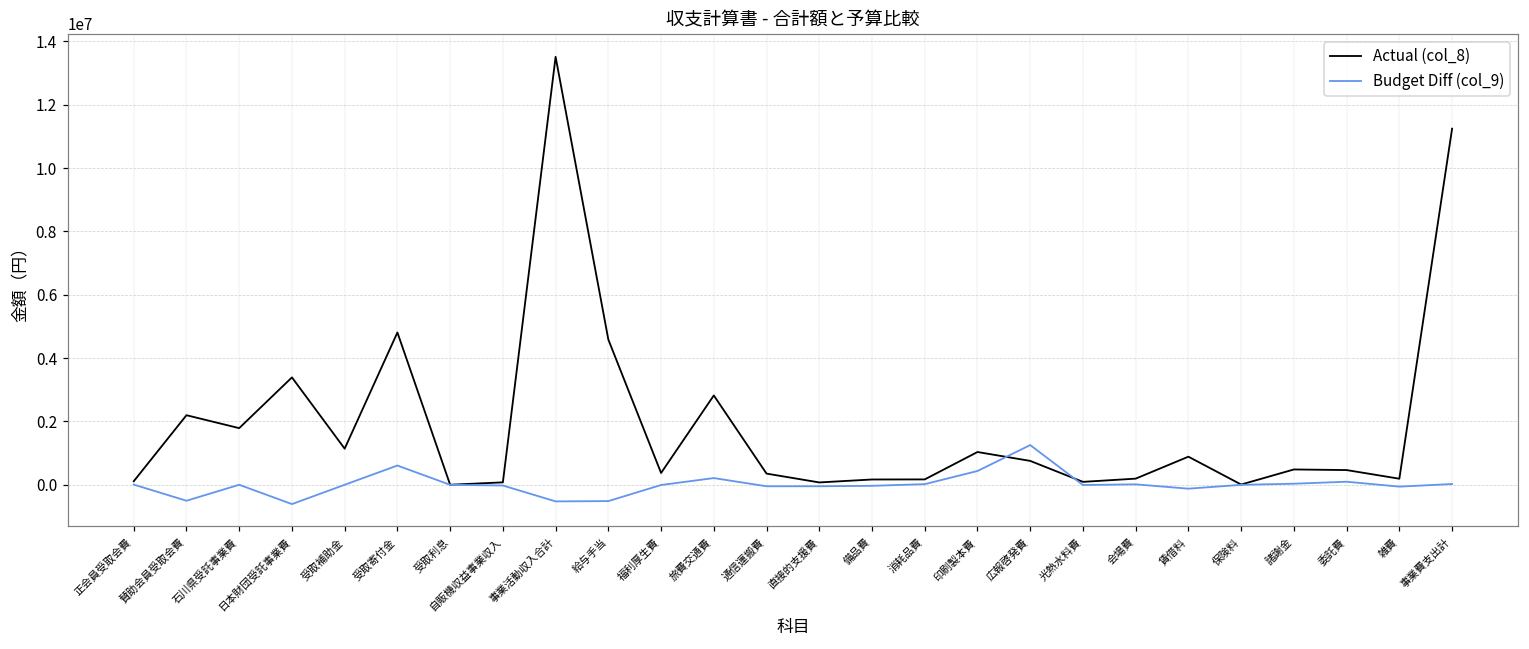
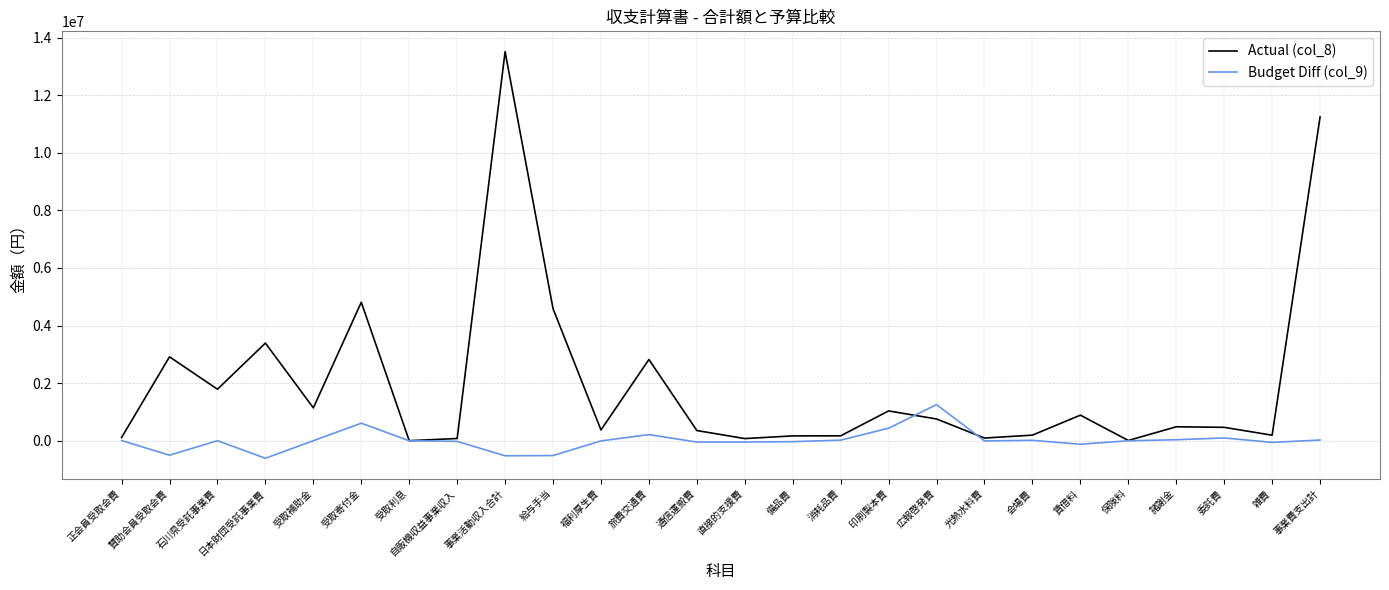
  {
    "Actual (col_8)": {
      "正会員受取会費": 100000,
-     "賛助会員受取会費": 2200000,
+     "賛助会員受取会費": 2900000,
      "石川県受託事業費": 1800000,
      "日本財団受託事業費": 3400000,
      "受取補助金": 1100000,
      "受取寄付金": 4800000,
      "自販機収益事業収入": 100000,
      "事業活動収入合計": 13500000,
      "給与手当": 4600000,
      "福利厚生費": 400000,
      "旅費交通費": 2800000,
      "通信運搬費": 400000,
      "直接的支援費": 100000,
      "備品費": 200000,
      "消耗品費": 200000,
      "印刷製本費": 1000000,
      "広報啓発費": 800000,
      "光熱水料費": 100000,
      "会場費": 200000,
      "賃借料": 900000,
      "諸謝金": 500000,
      "委託費": 500000,
      "雑費": 200000,
      "事業費支出計": 11200000
    },
    "Budget Diff (col_9)": {
      "正会員受取会費": 0,
      "賛助会員受取会費": -500000,
      "石川県受託事業費": 0,
      "日本財団受託事業費": -600000,
      "受取補助金": 0,
      "受取寄付金": 600000,
      "自販機収益事業収入": 0,
      "事業活動収入合計": -500000,
      "給与手当": -500000,
      "福利厚生費": 0,
      "旅費交通費": 200000,
      "通信運搬費": 0,
      "直接的支援費": 0,
      "備品費": 0,
      "消耗品費": 0,
      "印刷製本費": 400000,
      "広報啓発費": 1300000,
      "光熱水料費": 0,
      "会場費": 0,
      "賃借料": -100000,
      "諸謝金": 0,
      "委託費": 100000,
      "雑費": -100000,
      "事業費支出計": 0
    }
  }
